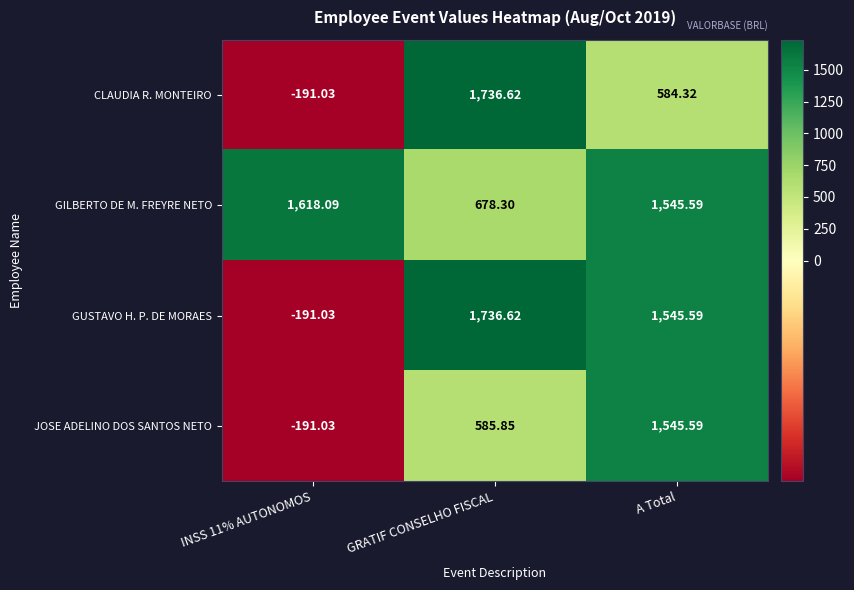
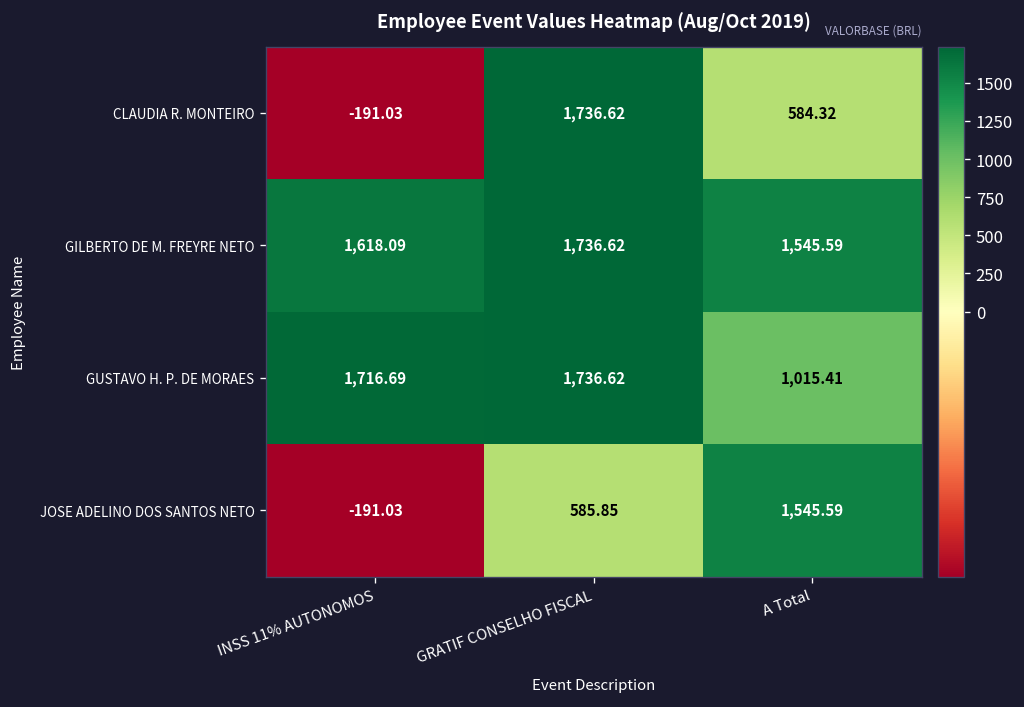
  {
    "CLAUDIA R. MONTEIRO": {
      "INSS 11% AUTONOMOS": "-191.03",
      "GRATIF CONSELHO FISCAL": "1,736.62",
      "A Total": "584.32"
    },
    "GILBERTO DE M. FREYRE NETO": {
      "INSS 11% AUTONOMOS": "1,618.09",
-     "GRATIF CONSELHO FISCAL": "678.30",
+     "GRATIF CONSELHO FISCAL": "1,736.62",
      "A Total": "1,545.59"
    },
    "GUSTAVO H. P. DE MORAES": {
-     "INSS 11% AUTONOMOS": "-191.03",
+     "INSS 11% AUTONOMOS": "1,716.69",
      "GRATIF CONSELHO FISCAL": "1,736.62",
-     "A Total": "1,545.59"
+     "A Total": "1,015.41"
    },
    "JOSE ADELINO DOS SANTOS NETO": {
      "INSS 11% AUTONOMOS": "-191.03",
      "GRATIF CONSELHO FISCAL": "585.85",
      "A Total": "1,545.59"
    }
  }
